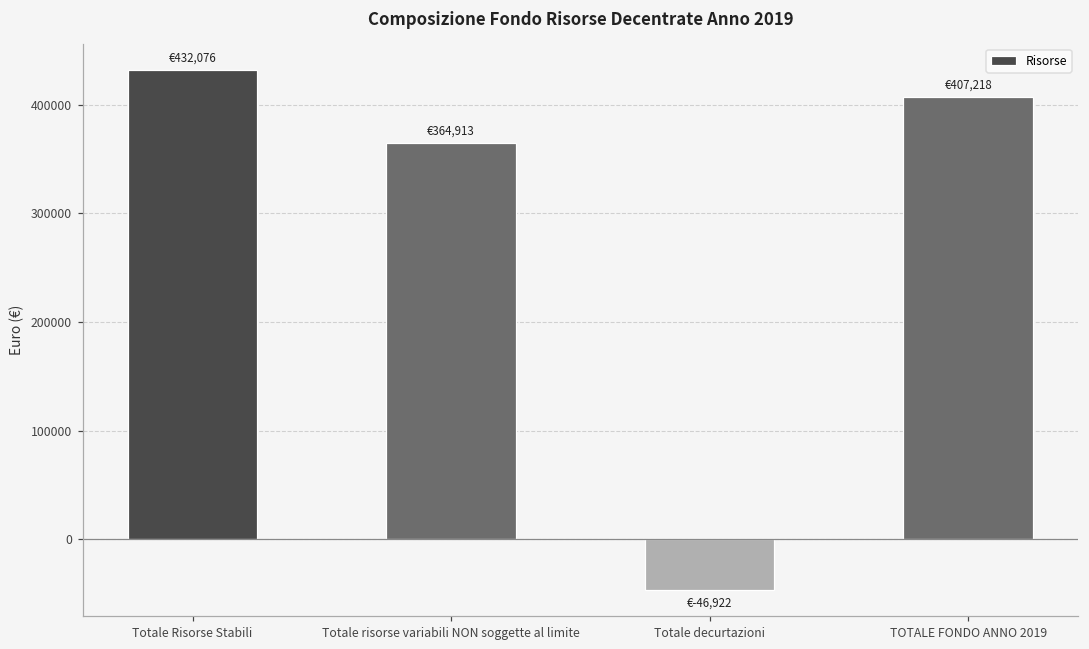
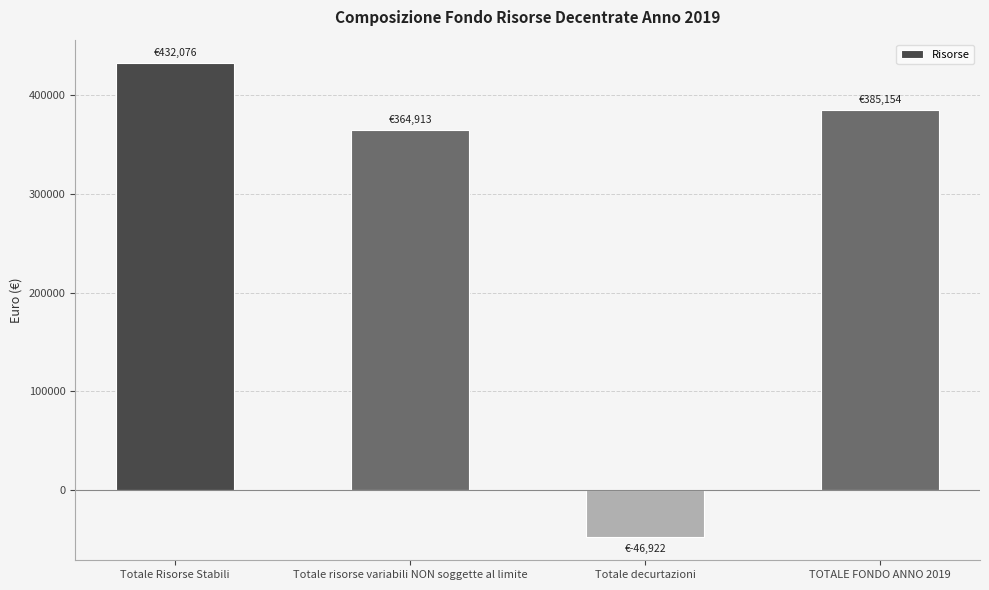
  {
    "Totale Risorse Stabili": "€432,076",
    "Totale risorse variabili NON soggette al limite": "€364,913",
    "Totale decurtazioni": "€-46,922",
-   "TOTALE FONDO ANNO 2019": "€407,218"
+   "TOTALE FONDO ANNO 2019": "€385,154"
  }
